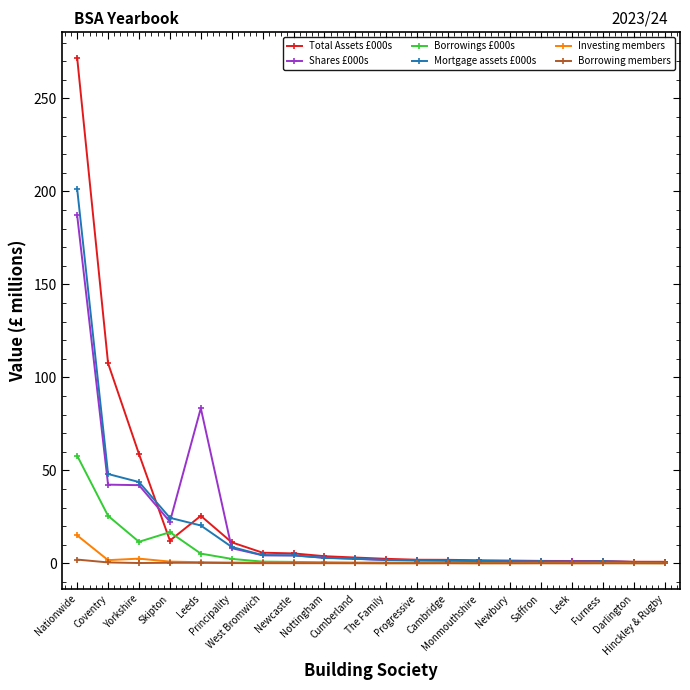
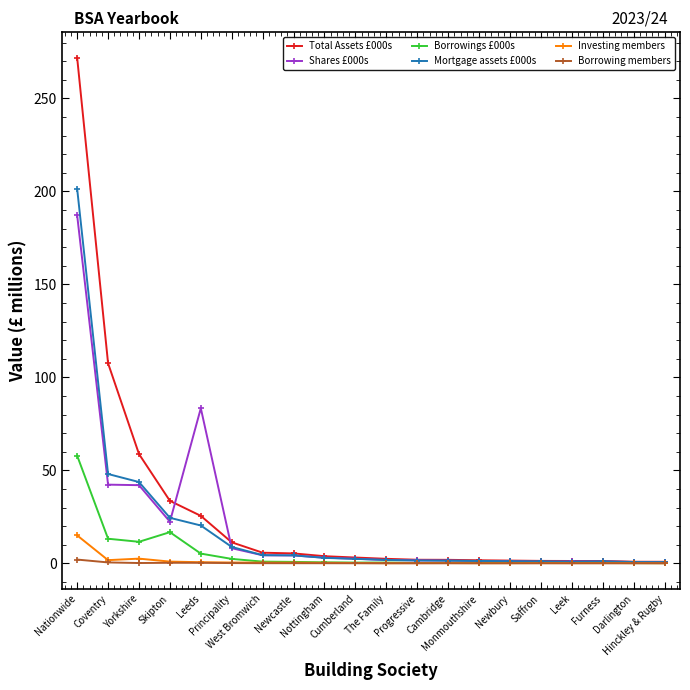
  {
    "Total Assets £000s": {
      "Nationwide": 272,
      "Coventry": 108,
      "Yorkshire": 59,
-     "Skipton": 12,
+     "Skipton": 34,
      "Leeds": 26,
      "Principality": 11
    },
    "Shares £000s": {
      "Nationwide": 187,
      "Coventry": 42,
      "Yorkshire": 42,
      "Skipton": 22,
      "Leeds": 83
    },
    "Borrowings £000s": {
      "Nationwide": 58,
-     "Coventry": 26,
+     "Coventry": 13,
      "Yorkshire": 12,
      "Skipton": 17,
      "Leeds": 5,
      "Principality": 2
    },
    "Mortgage assets £000s": {
      "Nationwide": 201,
      "Coventry": 48,
      "Yorkshire": 44,
      "Skipton": 24,
      "Leeds": 20
    },
    "Investing members": {
      "Nationwide": 15,
      "Yorkshire": 3
    },
    "Borrowing members": {
      "Nationwide": 2,
      "Yorkshire": 0
    }
  }
